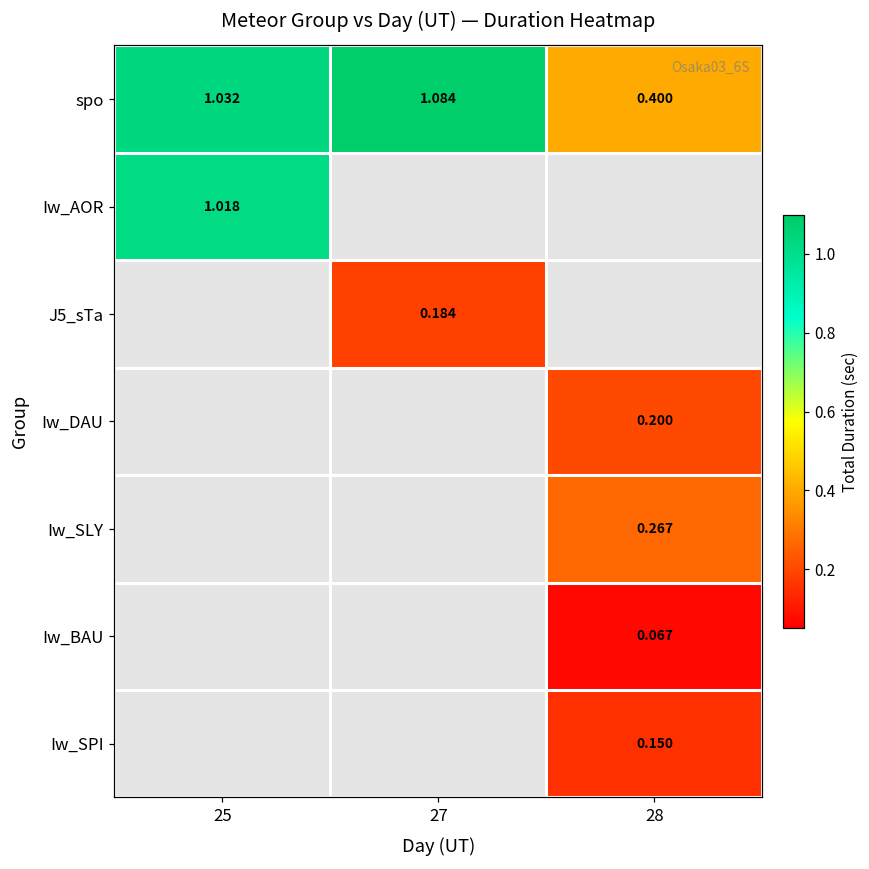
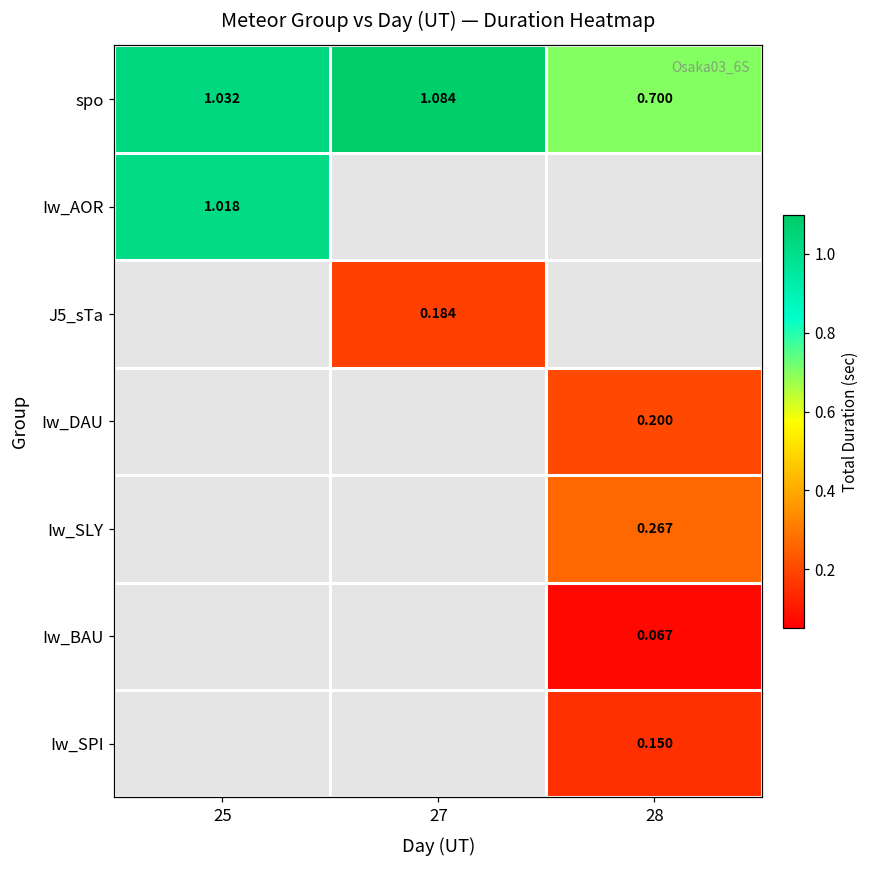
  {
    "spo": {
      "25": 1.032,
      "27": 1.084,
-     "28": 0.400
+     "28": 0.700
    },
    "Iw_AOR": {
      "25": 1.018
    },
    "J5_sTa": {
      "27": 0.184
    },
    "Iw_DAU": {
      "28": 0.200
    },
    "Iw_SLY": {
      "28": 0.267
    },
    "Iw_BAU": {
      "28": 0.067
    },
    "Iw_SPI": {
      "28": 0.150
    }
  }
